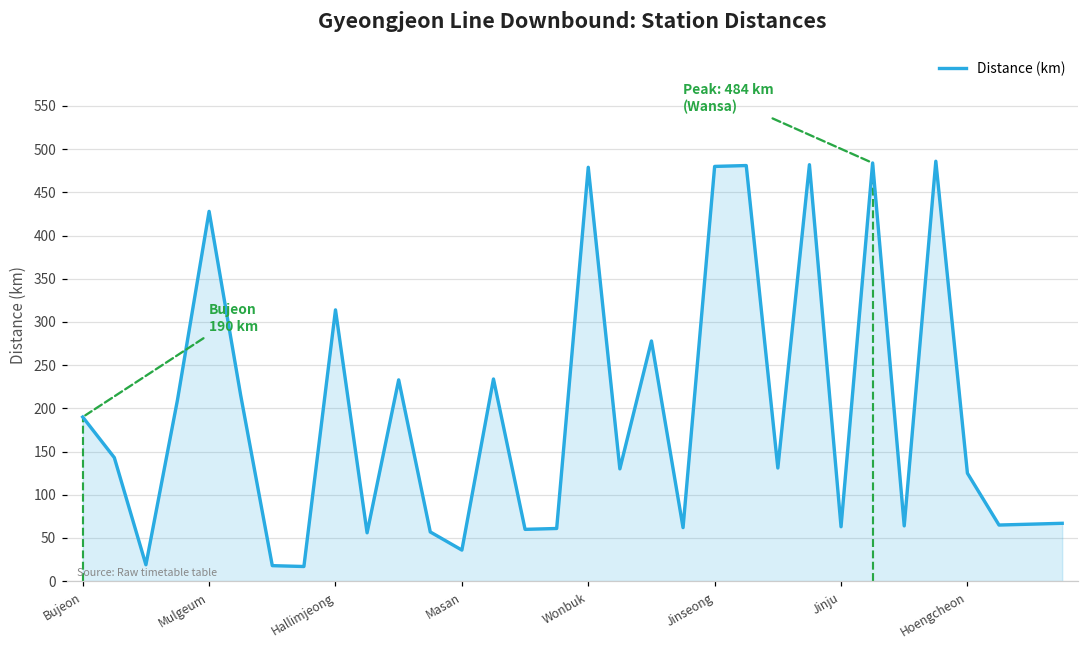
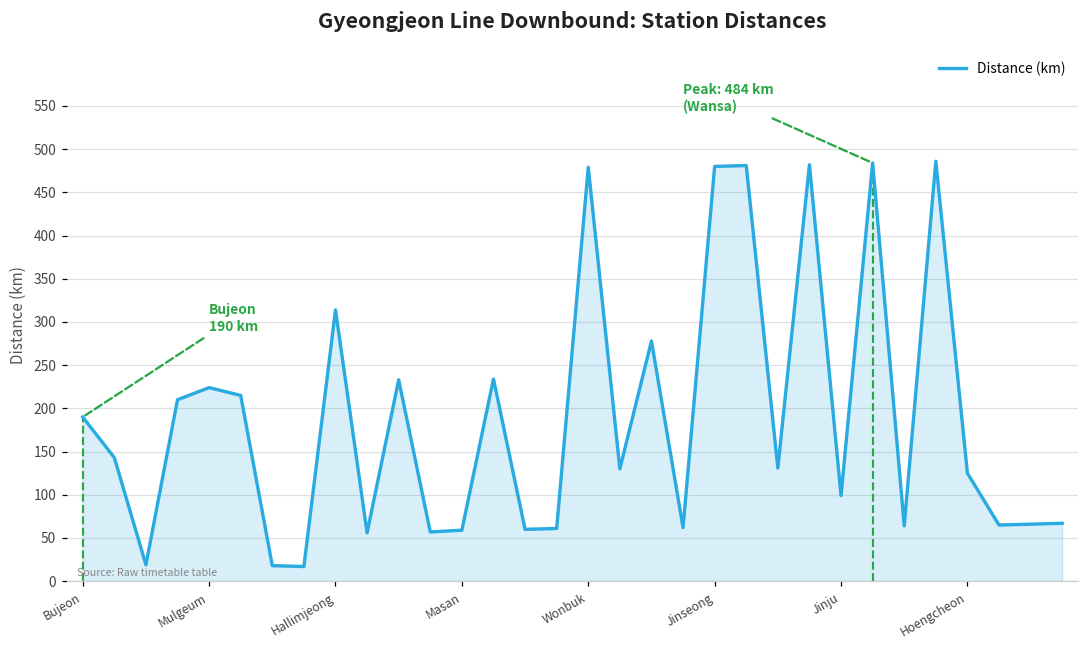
  {
    "Distance (km)": {
-     "Mulgeum": 430,
+     "Mulgeum": 220,
      "Hallimjeong": 310,
-     "Masan": 40,
+     "Masan": 60,
      "Wonbuk": 480,
      "Jinseong": 480,
-     "Jinju": 60,
+     "Jinju": 100,
      "Hoengcheon": 130
    }
  }
